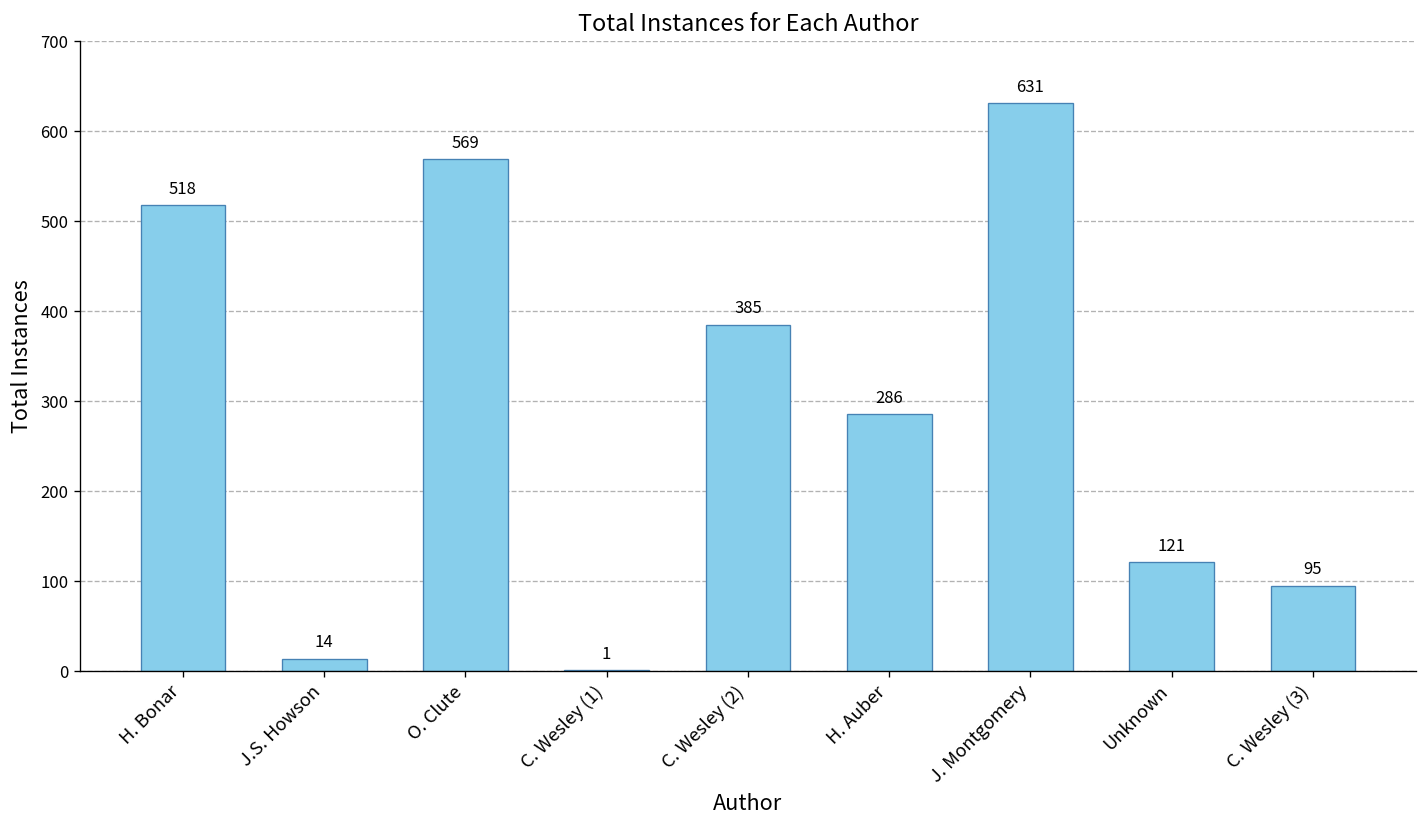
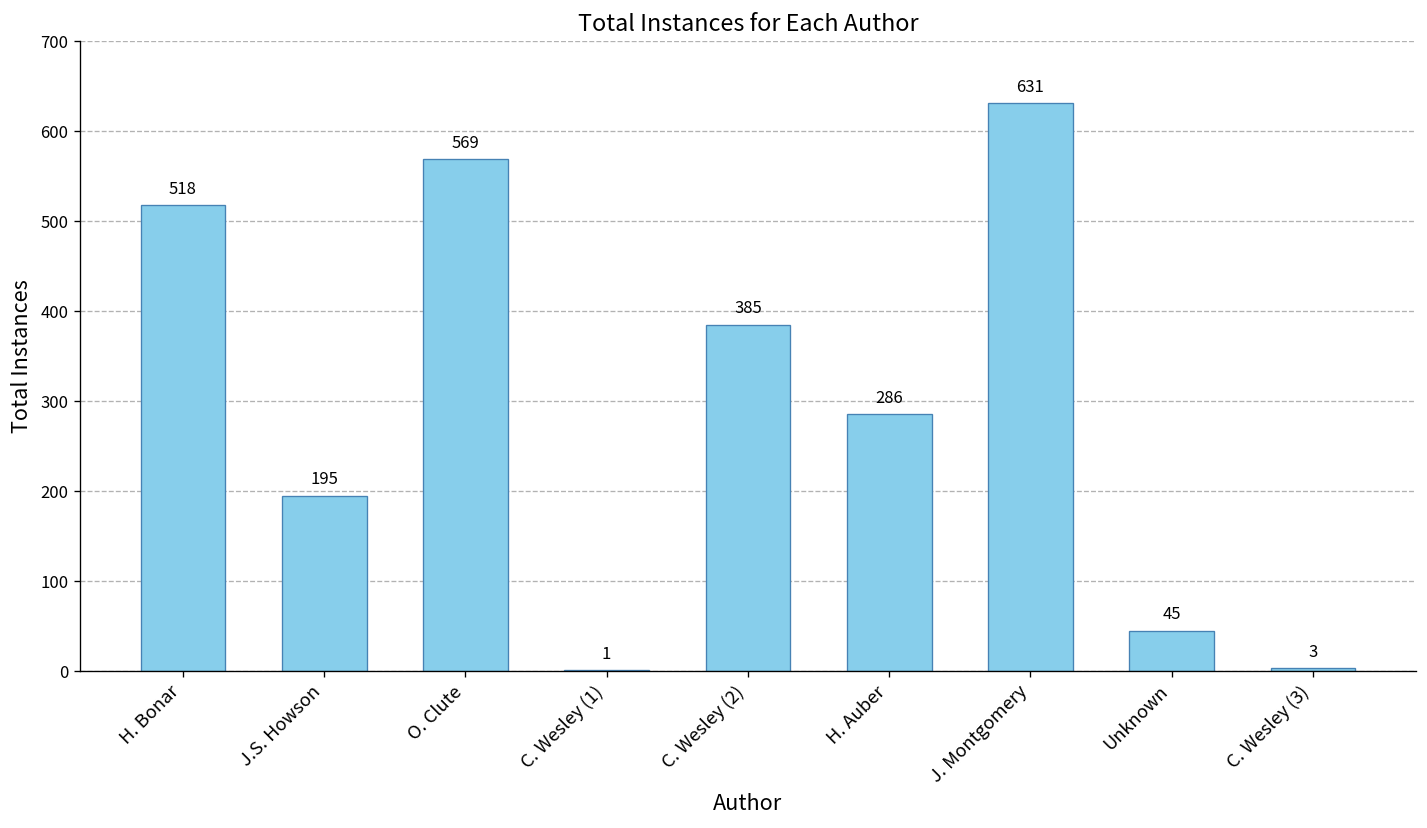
  {
    "H. Bonar": 518,
-   "J.S. Howson": 14,
+   "J.S. Howson": 195,
    "O. Clute": 569,
    "C. Wesley (1)": 1,
    "C. Wesley (2)": 385,
    "H. Auber": 286,
    "J. Montgomery": 631,
-   "Unknown": 121,
-   "C. Wesley (3)": 95
+   "Unknown": 45,
+   "C. Wesley (3)": 3
  }
